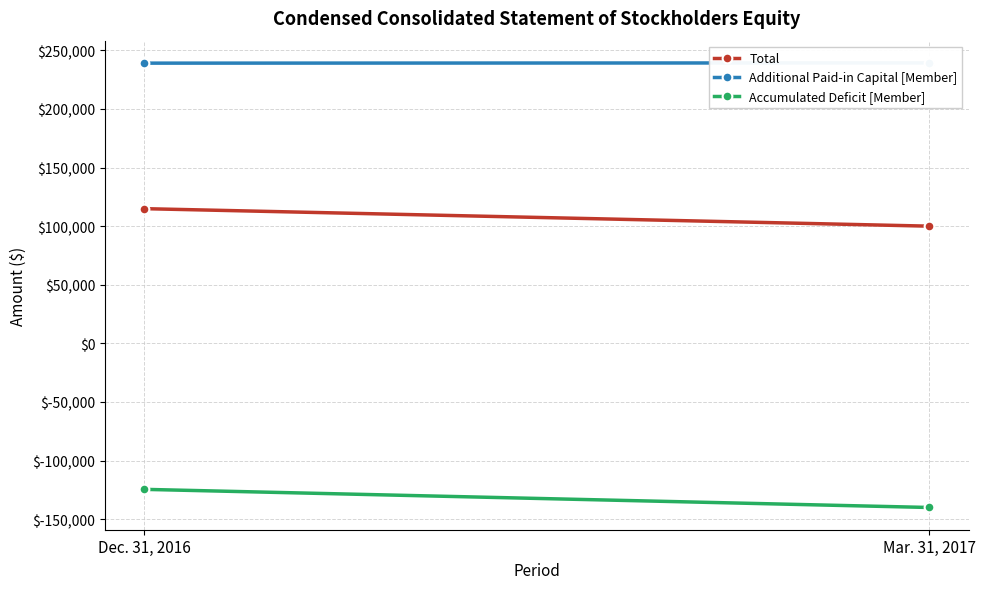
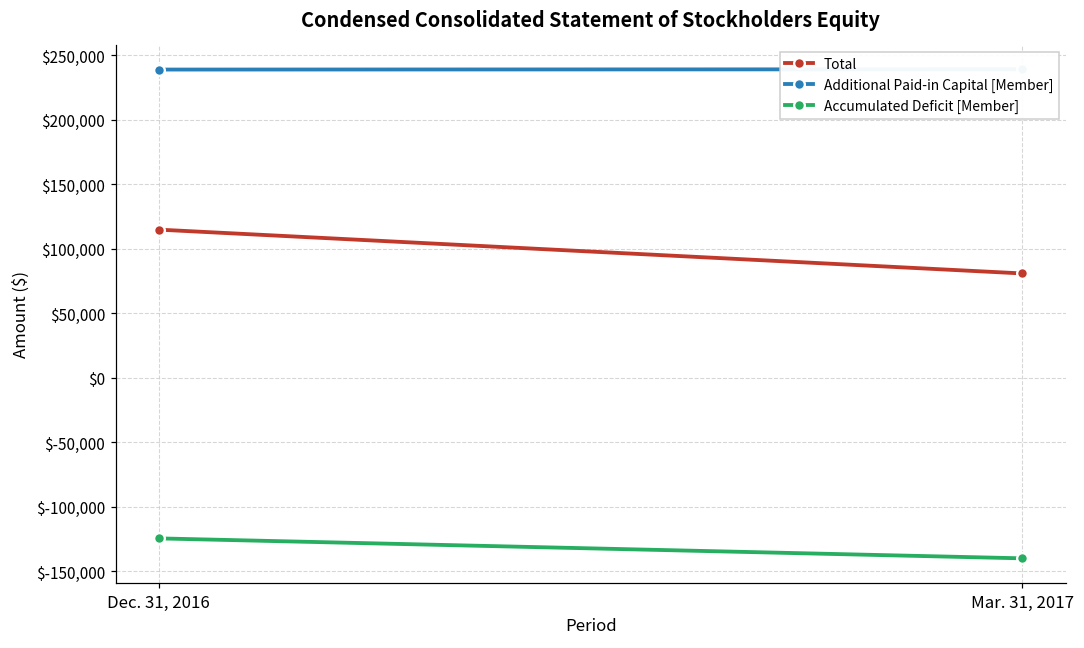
  {
    "Total": {
      "Dec. 31, 2016": "$115,000",
-     "Mar. 31, 2017": "$100,000"
+     "Mar. 31, 2017": "$81,000"
    },
    "Additional Paid-in Capital [Member]": {
      "Dec. 31, 2016": "$239,000"
    },
    "Accumulated Deficit [Member]": {
      "Dec. 31, 2016": "$-125,000",
      "Mar. 31, 2017": "$-140,000"
    }
  }
